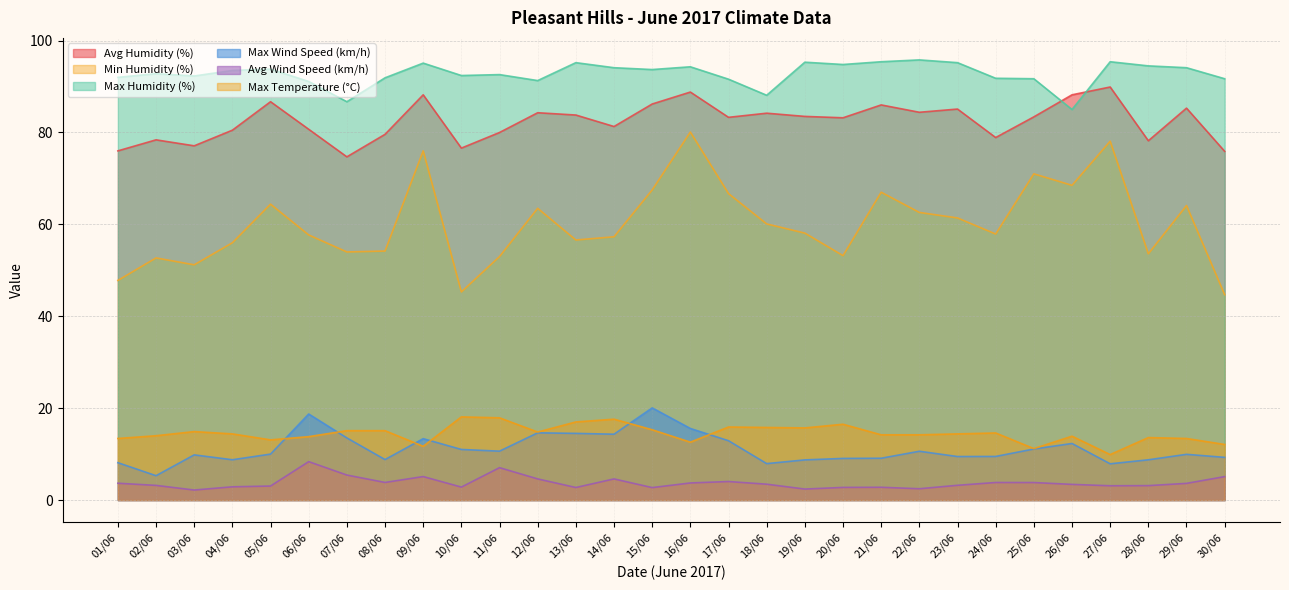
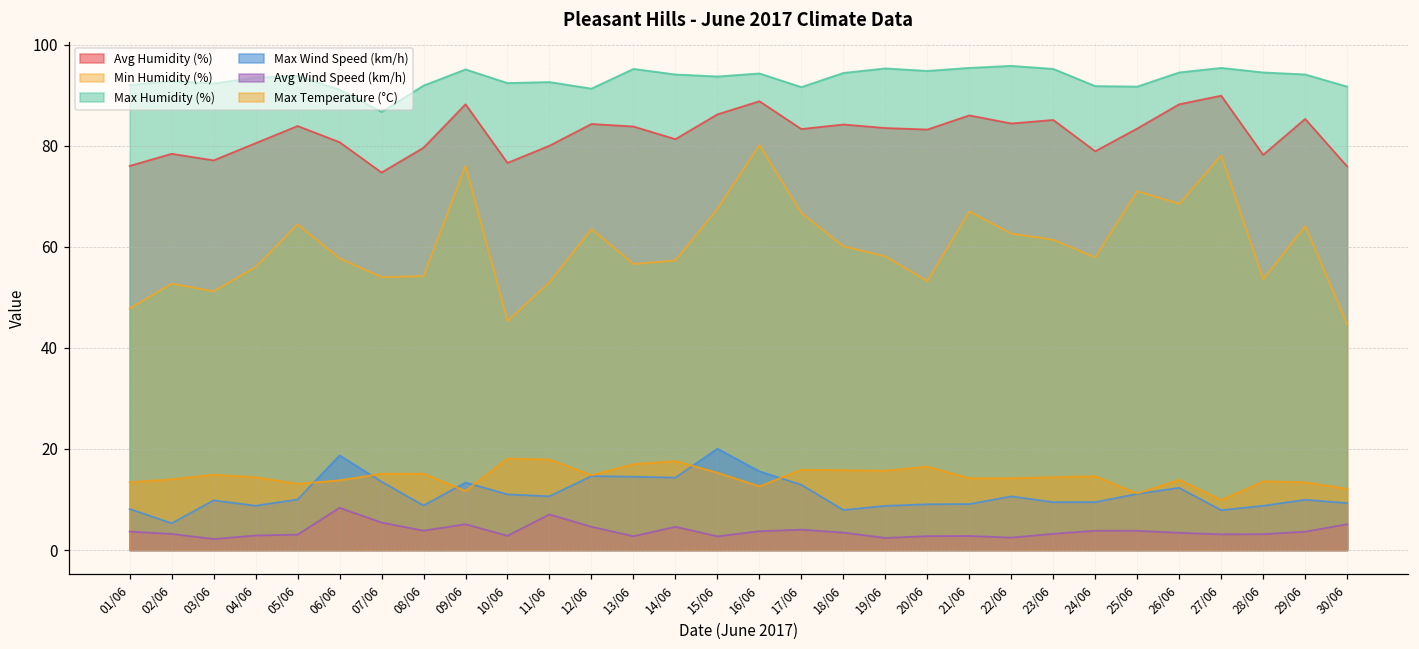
  {
    "Avg Humidity (%)": {
      "01/06": 76,
      "02/06": 78,
      "03/06": 77,
      "04/06": 81,
-     "05/06": 87,
+     "05/06": 84,
      "06/06": 81,
      "07/06": 75,
      "08/06": 80,
      "09/06": 88,
      "10/06": 77,
      "11/06": 80,
      "12/06": 84,
      "13/06": 84,
      "14/06": 81,
      "15/06": 86,
      "16/06": 89,
      "17/06": 83,
      "18/06": 84,
      "19/06": 84,
      "20/06": 83,
      "21/06": 86,
      "22/06": 84,
      "23/06": 85,
      "24/06": 79,
      "25/06": 83,
      "26/06": 88,
      "27/06": 90,
      "28/06": 78,
      "29/06": 85,
      "30/06": 76
    },
    "Max Humidity (%)": {
      "07/06": 87,
      "08/06": 92,
      "09/06": 95,
      "10/06": 92,
      "11/06": 93,
      "12/06": 91,
      "13/06": 95,
      "14/06": 94,
      "15/06": 94,
      "16/06": 94,
      "17/06": 92,
-     "18/06": 88,
+     "18/06": 94,
      "19/06": 95,
      "20/06": 95,
      "21/06": 95,
      "22/06": 96,
      "23/06": 95,
      "24/06": 92,
      "25/06": 92,
-     "26/06": 85,
+     "26/06": 95,
      "27/06": 95,
      "28/06": 95,
      "29/06": 94,
      "30/06": 92
    },
    "Max Wind Speed (km/h)": {
      "01/06": 8,
      "02/06": 5,
      "03/06": 10,
      "04/06": 9,
      "05/06": 10,
      "06/06": 19,
      "07/06": 14,
      "08/06": 9,
      "09/06": 13,
      "10/06": 11,
      "11/06": 11,
      "13/06": 15,
      "14/06": 14,
      "15/06": 20,
      "16/06": 16,
      "17/06": 13,
      "18/06": 8,
      "19/06": 9,
      "20/06": 9,
      "21/06": 9,
      "22/06": 11,
      "23/06": 9,
      "24/06": 9,
      "26/06": 12,
      "27/06": 8,
      "28/06": 9,
      "29/06": 10,
      "30/06": 9
    },
    "Avg Wind Speed (km/h)": {
      "01/06": 4,
      "02/06": 3,
      "03/06": 2,
      "04/06": 3,
      "05/06": 3,
      "06/06": 8,
      "07/06": 5,
      "08/06": 4,
      "09/06": 5,
      "10/06": 3,
      "11/06": 7,
      "12/06": 5,
      "13/06": 3,
      "14/06": 5,
      "15/06": 3,
      "16/06": 4,
      "17/06": 4,
      "18/06": 3,
      "19/06": 2,
      "20/06": 3,
      "21/06": 3,
      "22/06": 2,
      "23/06": 3,
      "24/06": 4,
      "25/06": 4,
      "26/06": 3,
      "27/06": 3,
      "28/06": 3,
      "29/06": 4,
      "30/06": 5
    }
  }
